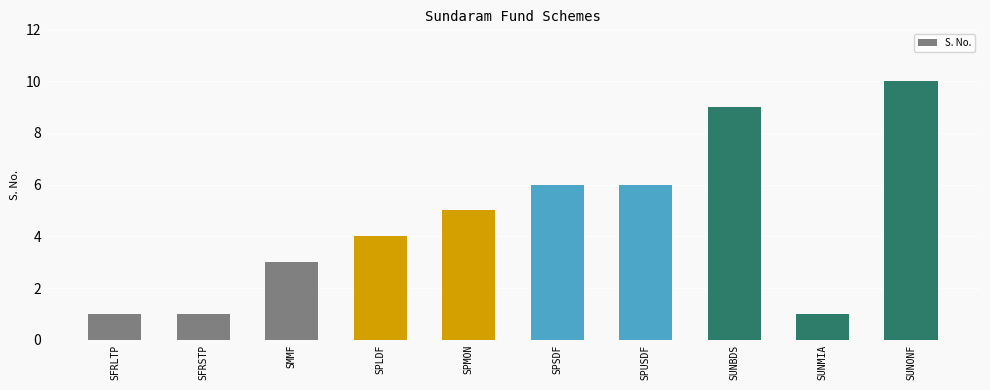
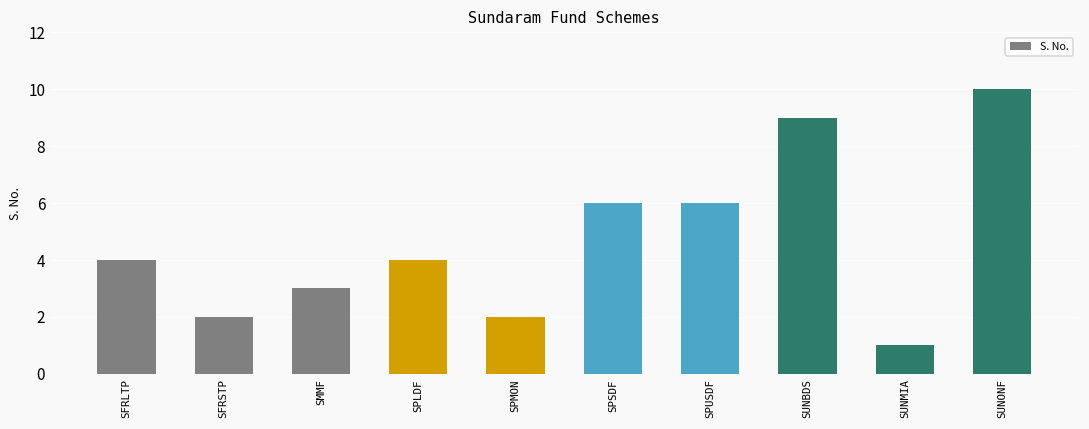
  {
-   "SFRLTP": 1,
-   "SFRSTP": 1,
+   "SFRLTP": 4,
+   "SFRSTP": 2,
    "SMMF": 3,
    "SPLDF": 4,
-   "SPMON": 5,
+   "SPMON": 2,
    "SPSDF": 6,
    "SPUSDF": 6,
    "SUNBDS": 9,
    "SUNMIA": 1,
    "SUNONF": 10
  }
